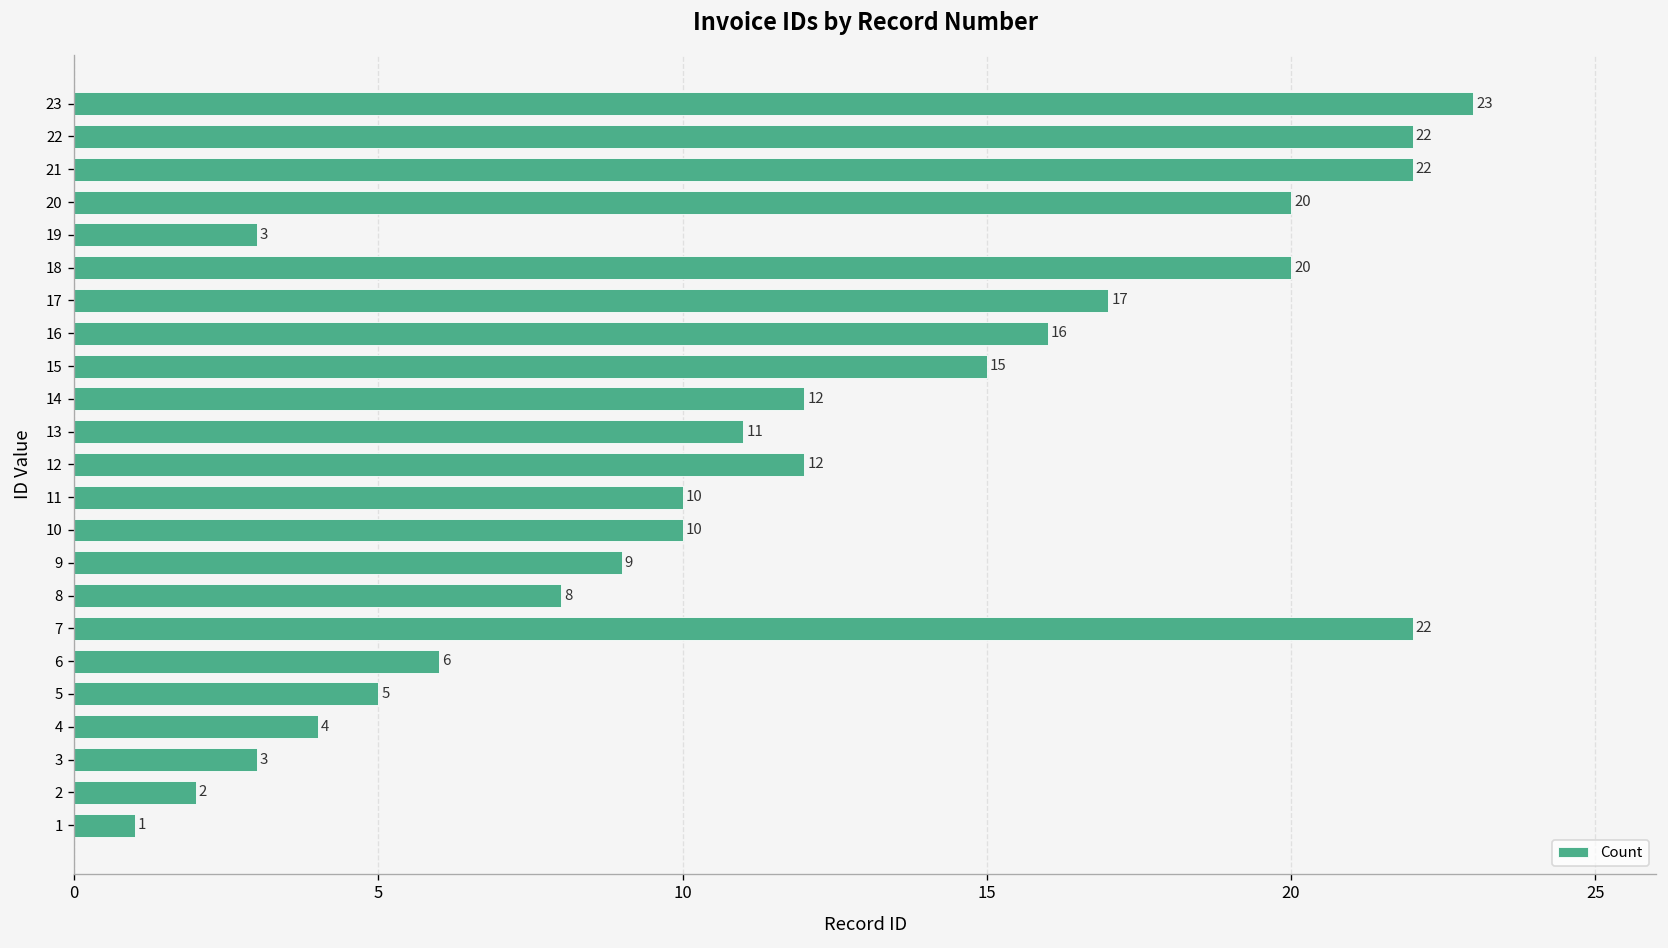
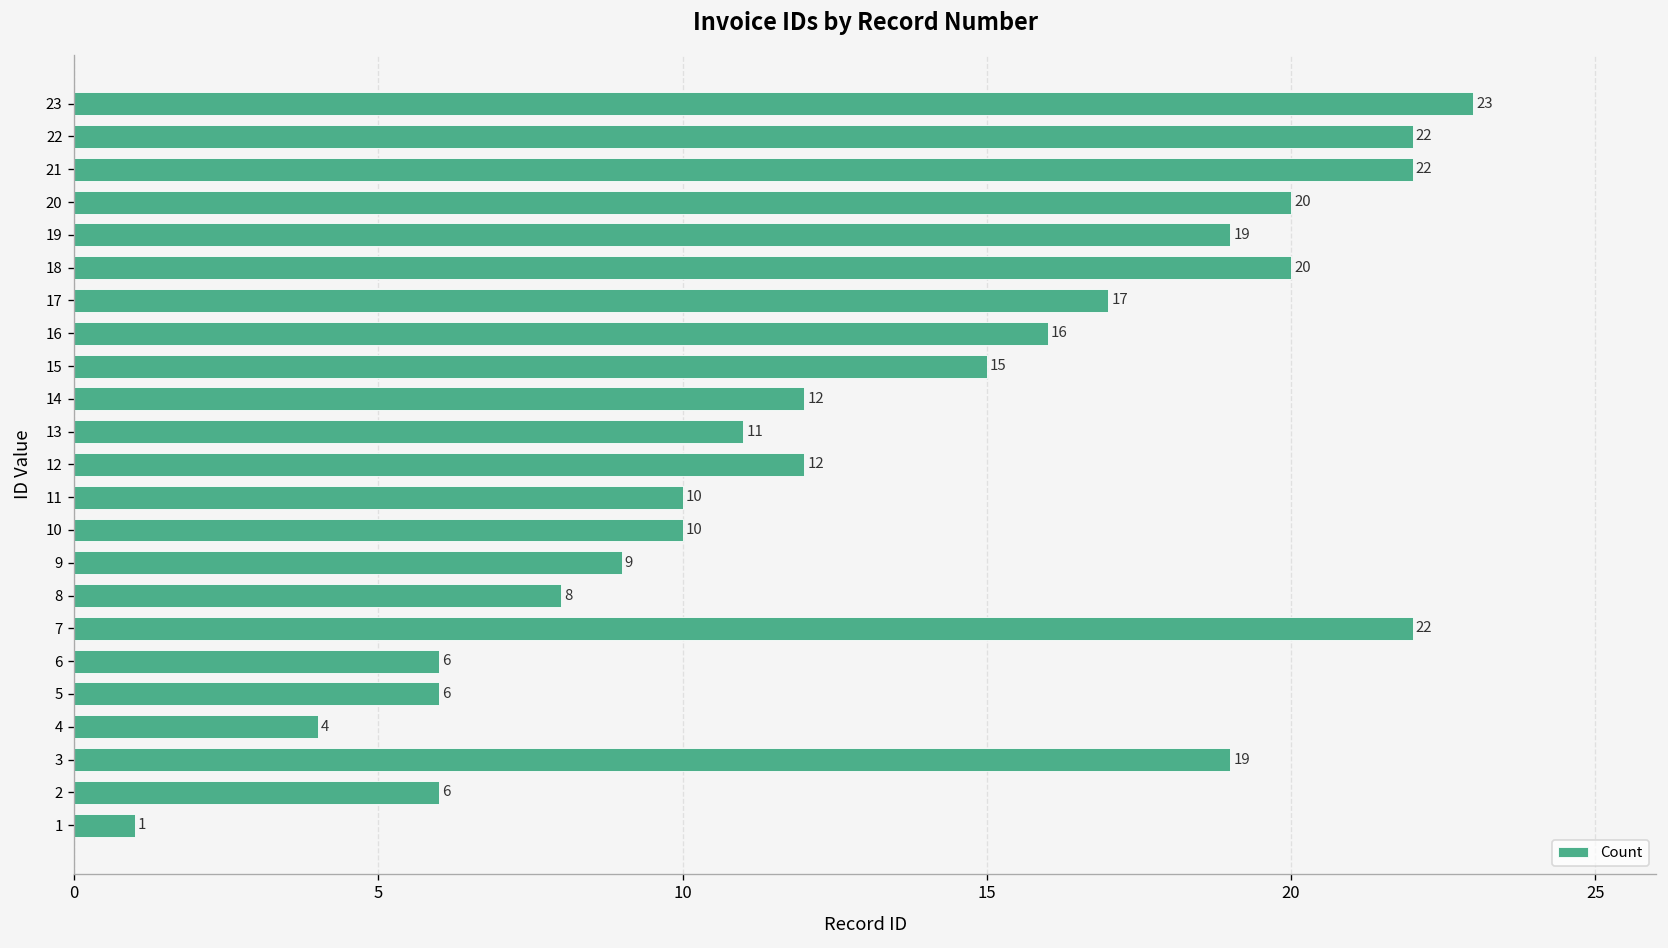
  {
    "23": 23,
    "22": 22,
    "21": 22,
    "20": 20,
-   "19": 3,
+   "19": 19,
    "18": 20,
    "17": 17,
    "16": 16,
    "15": 15,
    "14": 12,
    "13": 11,
    "12": 12,
    "11": 10,
    "10": 10,
    "9": 9,
    "8": 8,
    "7": 22,
    "6": 6,
-   "5": 5,
+   "5": 6,
    "4": 4,
-   "3": 3,
-   "2": 2,
+   "3": 19,
+   "2": 6,
    "1": 1
  }
